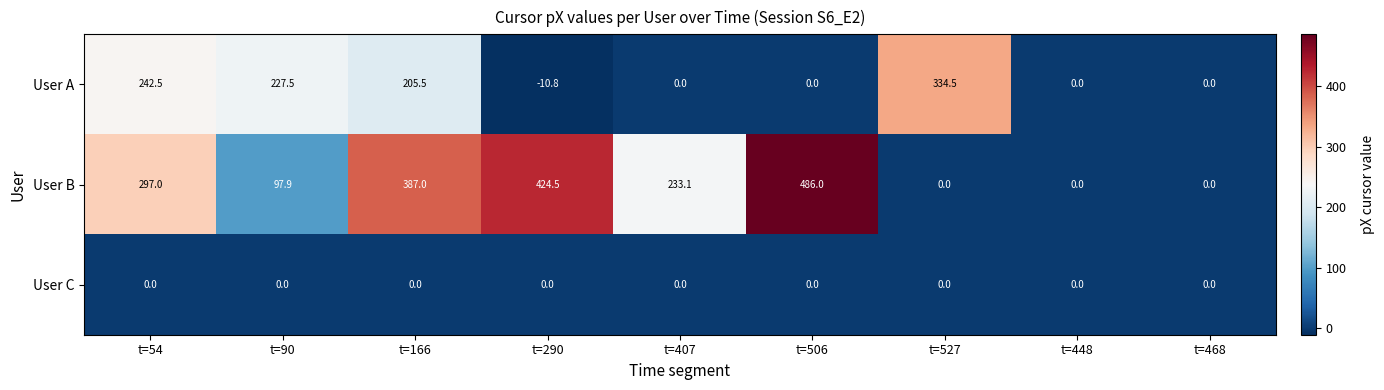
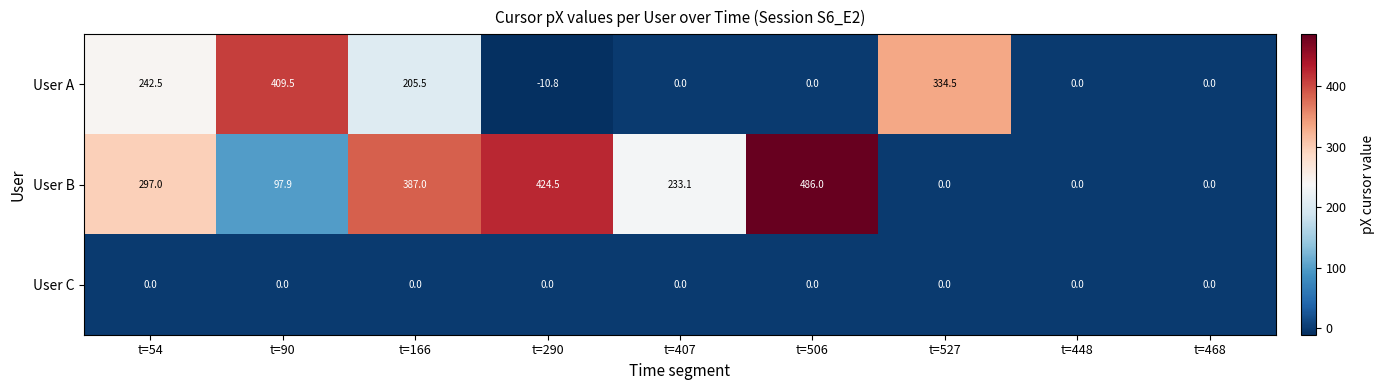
  {
    "User A": {
      "t=54": 242.5,
-     "t=90": 227.5,
+     "t=90": 409.5,
      "t=166": 205.5,
      "t=290": -10.8,
      "t=407": 0.0,
      "t=506": 0.0,
      "t=527": 334.5,
      "t=448": 0.0,
      "t=468": 0.0
    },
    "User B": {
      "t=54": 297.0,
      "t=90": 97.9,
      "t=166": 387.0,
      "t=290": 424.5,
      "t=407": 233.1,
      "t=506": 486.0,
      "t=527": 0.0,
      "t=448": 0.0,
      "t=468": 0.0
    },
    "User C": {
      "t=54": 0.0,
      "t=90": 0.0,
      "t=166": 0.0,
      "t=290": 0.0,
      "t=407": 0.0,
      "t=506": 0.0,
      "t=527": 0.0,
      "t=448": 0.0,
      "t=468": 0.0
    }
  }
